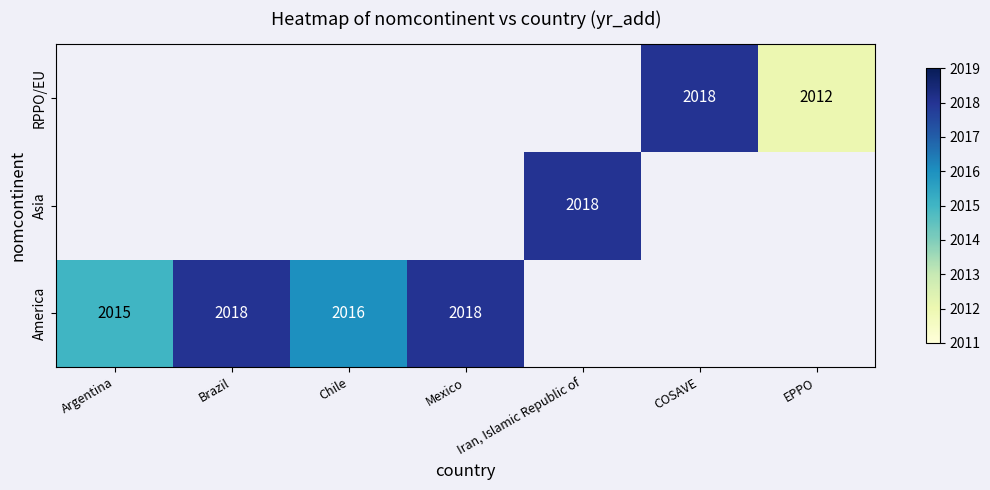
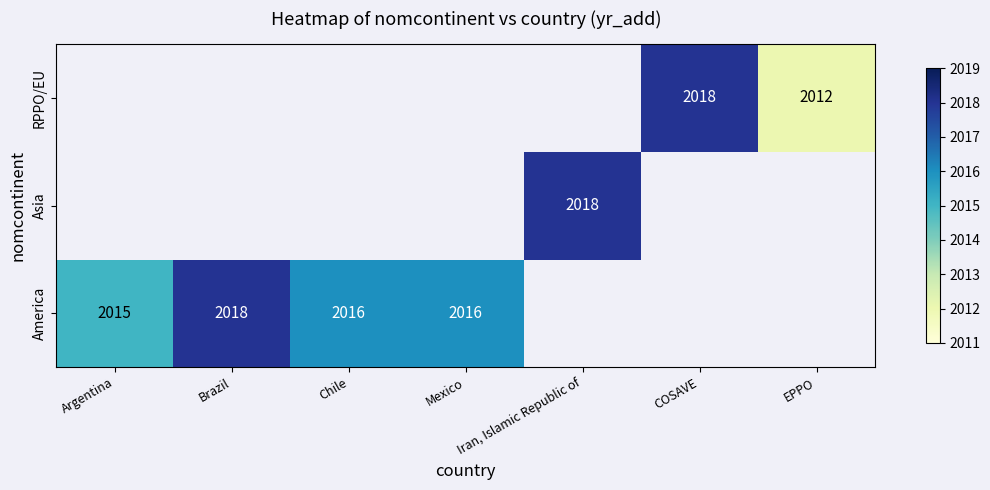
  {
    "RPPO/EU": {
      "COSAVE": 2018,
      "EPPO": 2012
    },
    "Asia": {
      "Iran, Islamic Republic of": 2018
    },
    "America": {
      "Argentina": 2015,
      "Brazil": 2018,
      "Chile": 2016,
-     "Mexico": 2018
+     "Mexico": 2016
    }
  }
